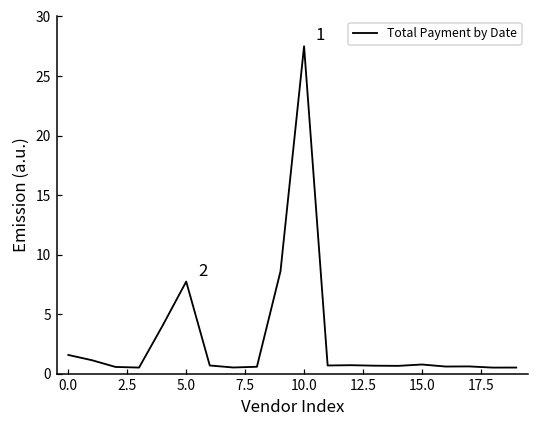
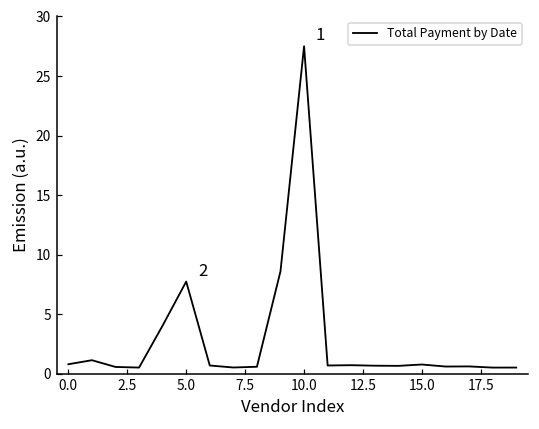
  {
-   "0.0": 1.6,
+   "0.0": 0.8,
    "15.0": 0.8
  }
